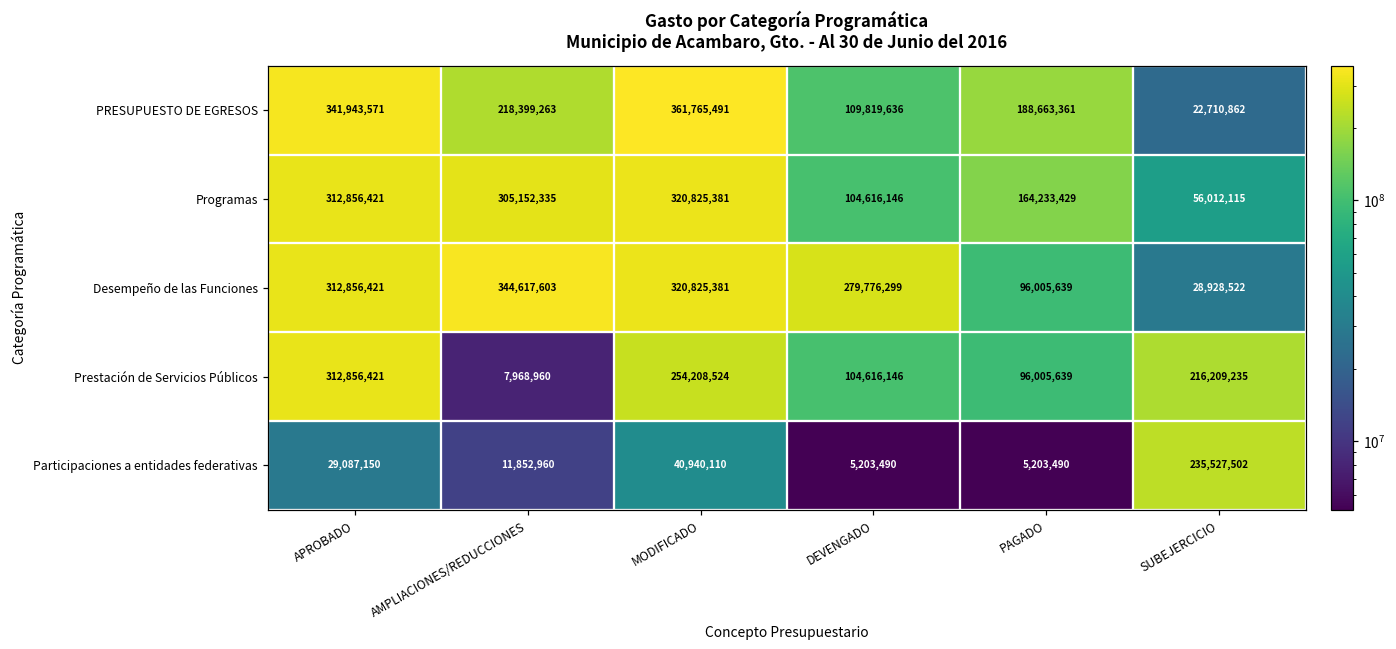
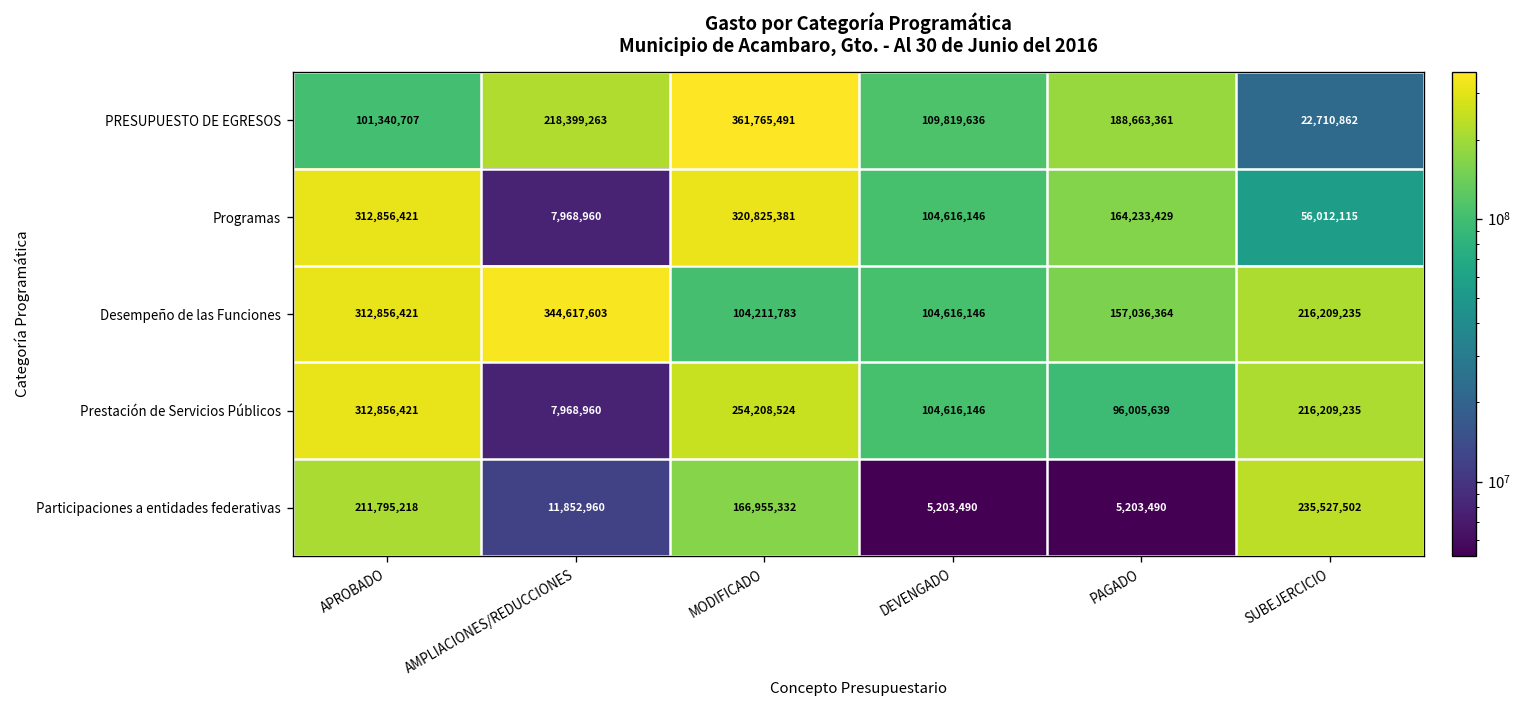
  {
    "PRESUPUESTO DE EGRESOS": {
-     "APROBADO": "341,943,571",
+     "APROBADO": "101,340,707",
      "AMPLIACIONES/REDUCCIONES": "218,399,263",
      "MODIFICADO": "361,765,491",
      "DEVENGADO": "109,819,636",
      "PAGADO": "188,663,361",
      "SUBEJERCICIO": "22,710,862"
    },
    "Programas": {
      "APROBADO": "312,856,421",
-     "AMPLIACIONES/REDUCCIONES": "305,152,335",
+     "AMPLIACIONES/REDUCCIONES": "7,968,960",
      "MODIFICADO": "320,825,381",
      "DEVENGADO": "104,616,146",
      "PAGADO": "164,233,429",
      "SUBEJERCICIO": "56,012,115"
    },
    "Desempeño de las Funciones": {
      "APROBADO": "312,856,421",
      "AMPLIACIONES/REDUCCIONES": "344,617,603",
-     "MODIFICADO": "320,825,381",
-     "DEVENGADO": "279,776,299",
-     "PAGADO": "96,005,639",
-     "SUBEJERCICIO": "28,928,522"
+     "MODIFICADO": "104,211,783",
+     "DEVENGADO": "104,616,146",
+     "PAGADO": "157,036,364",
+     "SUBEJERCICIO": "216,209,235"
    },
    "Prestación de Servicios Públicos": {
      "APROBADO": "312,856,421",
      "AMPLIACIONES/REDUCCIONES": "7,968,960",
      "MODIFICADO": "254,208,524",
      "DEVENGADO": "104,616,146",
      "PAGADO": "96,005,639",
      "SUBEJERCICIO": "216,209,235"
    },
    "Participaciones a entidades federativas": {
-     "APROBADO": "29,087,150",
+     "APROBADO": "211,795,218",
      "AMPLIACIONES/REDUCCIONES": "11,852,960",
-     "MODIFICADO": "40,940,110",
+     "MODIFICADO": "166,955,332",
      "DEVENGADO": "5,203,490",
      "PAGADO": "5,203,490",
      "SUBEJERCICIO": "235,527,502"
    }
  }
